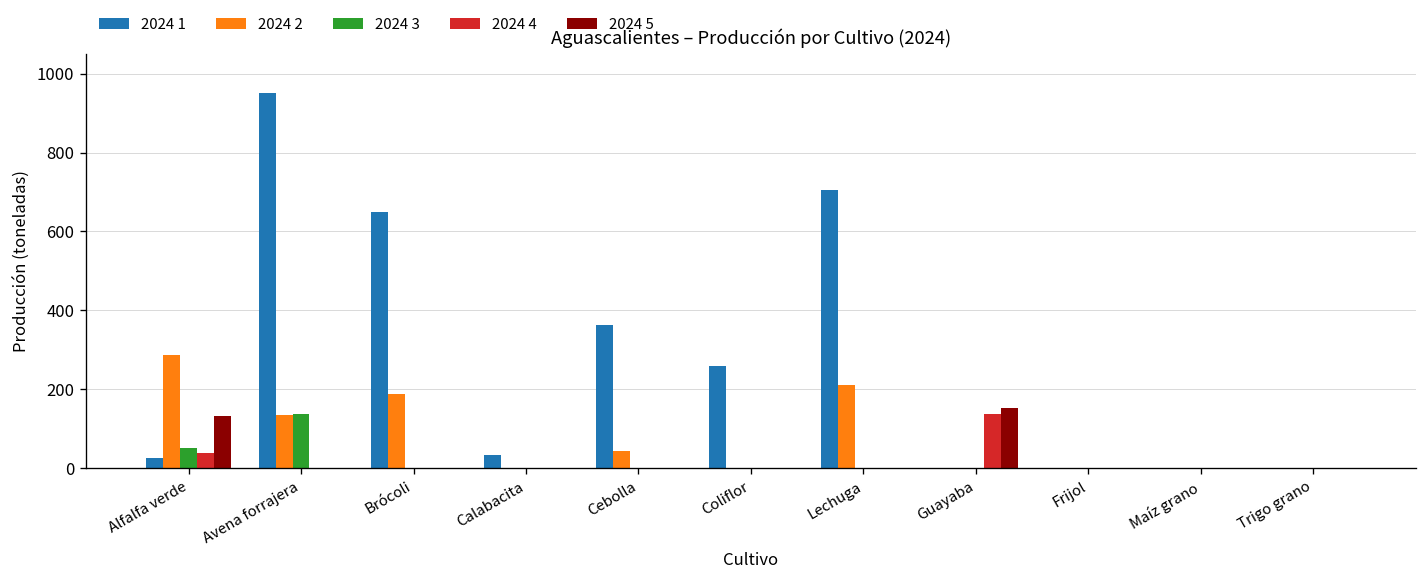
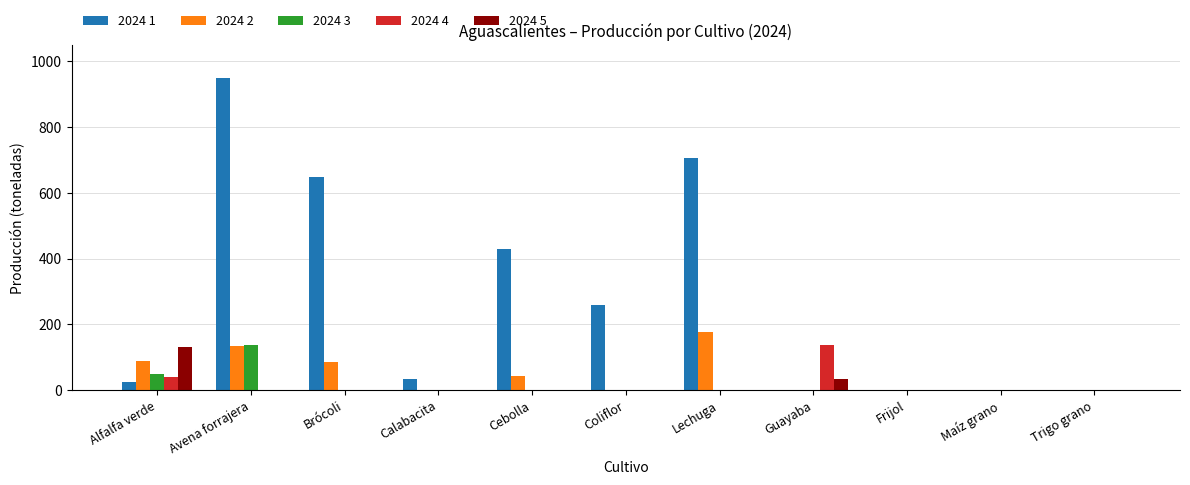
  {
    "2024 1": {
      "Alfalfa verde": 20,
      "Avena forrajera": 950,
      "Brócoli": 650,
      "Calabacita": 30,
-     "Cebolla": 360,
+     "Cebolla": 430,
      "Coliflor": 260,
      "Lechuga": 700,
      "Guayaba": 0,
      "Frijol": 0,
      "Maíz grano": 0,
      "Trigo grano": 0
    },
    "2024 2": {
-     "Alfalfa verde": 290,
+     "Alfalfa verde": 90,
      "Avena forrajera": 130,
-     "Brócoli": 190,
+     "Brócoli": 80,
      "Calabacita": 0,
      "Cebolla": 40,
      "Coliflor": 0,
-     "Lechuga": 210,
+     "Lechuga": 180,
      "Guayaba": 0,
      "Frijol": 0,
      "Maíz grano": 0,
      "Trigo grano": 0
    },
    "2024 3": {
      "Alfalfa verde": 50,
      "Avena forrajera": 140,
      "Brócoli": 0,
      "Calabacita": 0,
      "Cebolla": 0,
      "Coliflor": 0,
      "Lechuga": 0,
      "Guayaba": 0,
      "Frijol": 0,
      "Maíz grano": 0,
      "Trigo grano": 0
    },
    "2024 4": {
      "Alfalfa verde": 40,
      "Avena forrajera": 0,
      "Brócoli": 0,
      "Calabacita": 0,
      "Cebolla": 0,
      "Coliflor": 0,
      "Lechuga": 0,
      "Guayaba": 140,
      "Frijol": 0,
      "Maíz grano": 0,
      "Trigo grano": 0
    },
    "2024 5": {
      "Alfalfa verde": 130,
      "Avena forrajera": 0,
      "Brócoli": 0,
      "Calabacita": 0,
      "Cebolla": 0,
      "Coliflor": 0,
      "Lechuga": 0,
-     "Guayaba": 150,
+     "Guayaba": 30,
      "Frijol": 0,
      "Maíz grano": 0,
      "Trigo grano": 0
    }
  }
